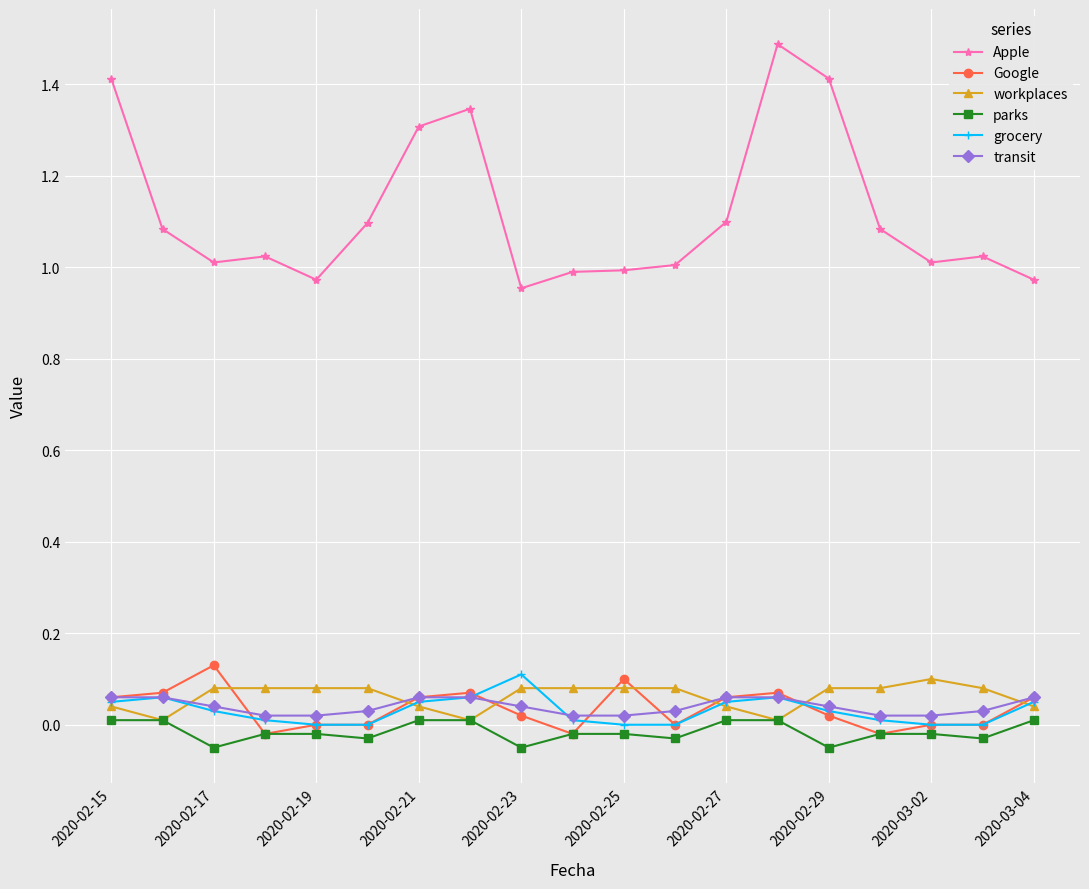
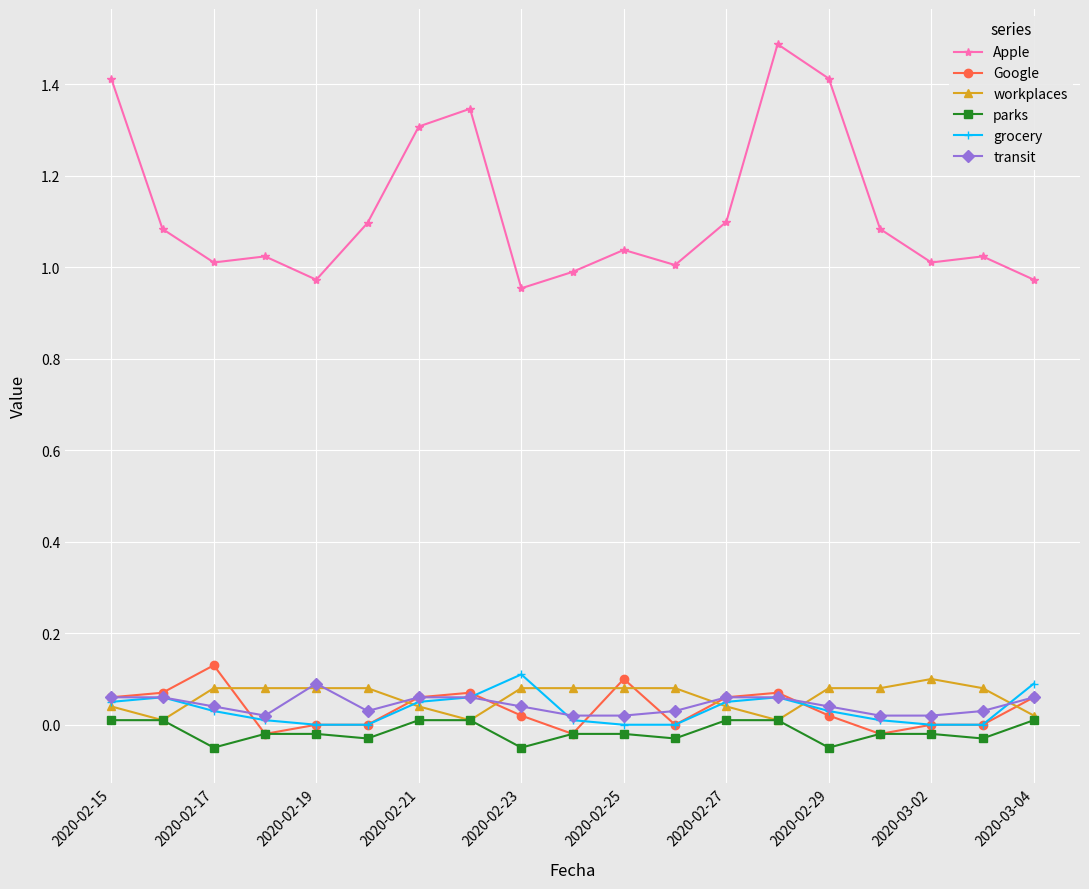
  {
    "Apple": {
      "2020-02-15": 1.41,
      "2020-02-17": 1.01,
      "2020-02-19": 0.97,
      "2020-02-21": 1.31,
      "2020-02-23": 0.95,
-     "2020-02-25": 0.99,
+     "2020-02-25": 1.04,
      "2020-02-27": 1.10,
      "2020-02-29": 1.41,
      "2020-03-02": 1.01,
      "2020-03-04": 0.97
    },
    "Google": {
      "2020-02-17": 0.13,
      "2020-02-23": 0.02,
      "2020-02-25": 0.10,
      "2020-02-29": 0.02
    },
    "workplaces": {
      "2020-02-15": 0.04,
      "2020-02-17": 0.08,
      "2020-02-19": 0.08,
      "2020-02-21": 0.04,
      "2020-02-23": 0.08,
      "2020-02-25": 0.08,
      "2020-02-27": 0.04,
      "2020-02-29": 0.08,
      "2020-03-02": 0.10,
-     "2020-03-04": 0.04
+     "2020-03-04": 0.02
    },
    "parks": {
      "2020-02-15": 0.01,
      "2020-02-17": -0.05,
      "2020-02-19": -0.02,
      "2020-02-21": 0.01,
      "2020-02-23": -0.05,
      "2020-02-25": -0.02,
      "2020-02-27": 0.01,
      "2020-02-29": -0.05,
      "2020-03-02": -0.02,
      "2020-03-04": 0.01
    },
    "grocery": {
      "2020-02-15": 0.05,
      "2020-02-17": 0.03,
      "2020-02-21": 0.05,
      "2020-02-23": 0.11,
      "2020-02-25": 0.00,
      "2020-02-27": 0.05,
      "2020-02-29": 0.03,
-     "2020-03-04": 0.05
+     "2020-03-04": 0.09
    },
    "transit": {
      "2020-02-17": 0.04,
-     "2020-02-19": 0.02,
+     "2020-02-19": 0.09,
      "2020-02-23": 0.04,
      "2020-02-25": 0.02,
      "2020-02-29": 0.04,
      "2020-03-02": 0.02
    }
  }
